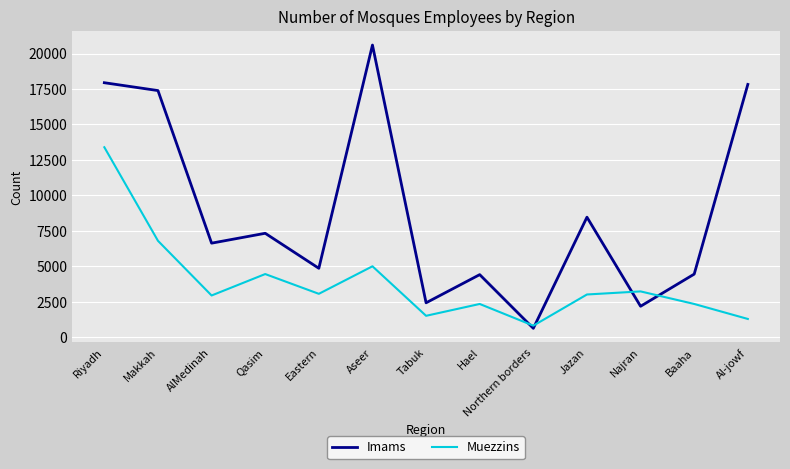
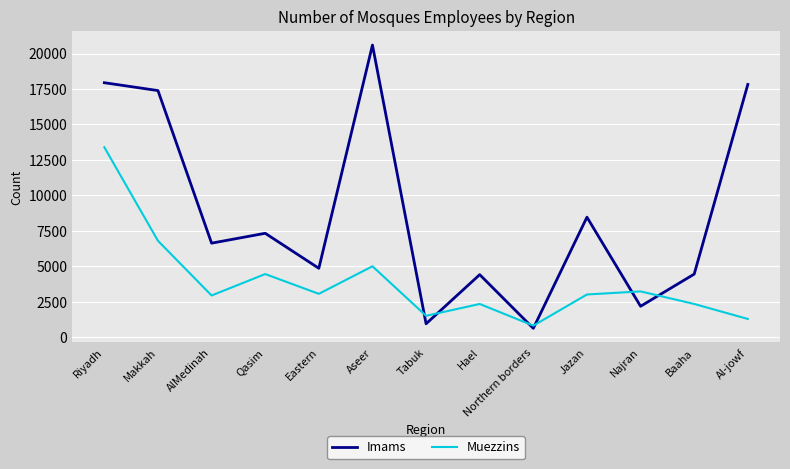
  {
    "Imams": {
      "Riyadh": 17900,
      "Makkah": 17400,
      "AlMedinah": 6600,
      "Qasim": 7300,
      "Eastern": 4900,
      "Aseer": 20600,
-     "Tabuk": 2400,
+     "Tabuk": 1000,
      "Hael": 4400,
      "Northern borders": 600,
      "Jazan": 8500,
      "Najran": 2200,
      "Baaha": 4500,
      "Al-jowf": 17800
    },
    "Muezzins": {
      "Riyadh": 13400,
      "Makkah": 6800,
      "AlMedinah": 2900,
      "Qasim": 4500,
      "Eastern": 3100,
      "Aseer": 5000,
      "Tabuk": 1500,
      "Hael": 2400,
      "Northern borders": 800,
      "Jazan": 3000,
      "Najran": 3200,
      "Baaha": 2400,
      "Al-jowf": 1300
    }
  }
